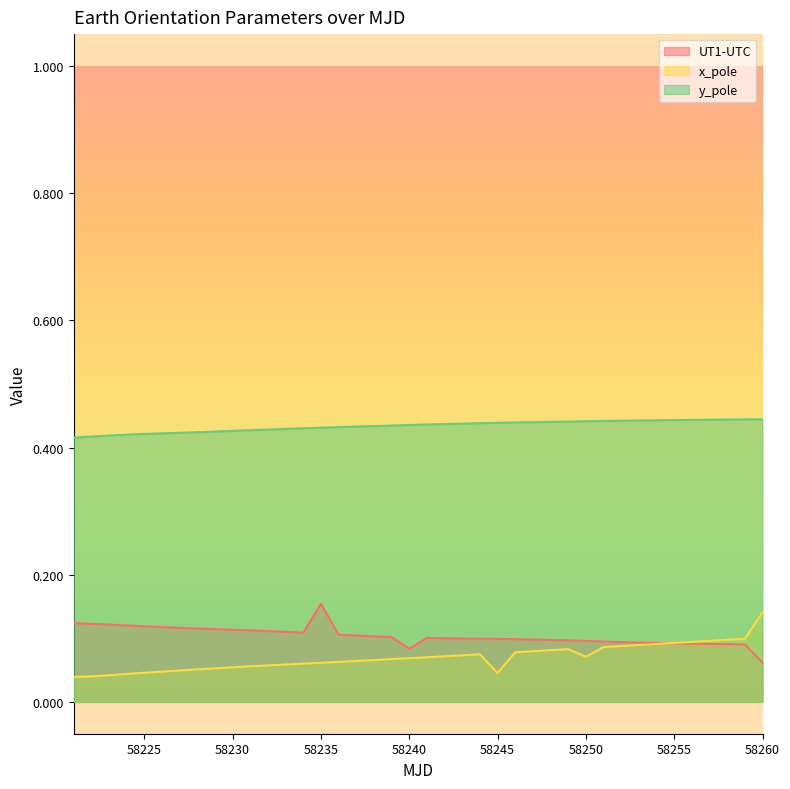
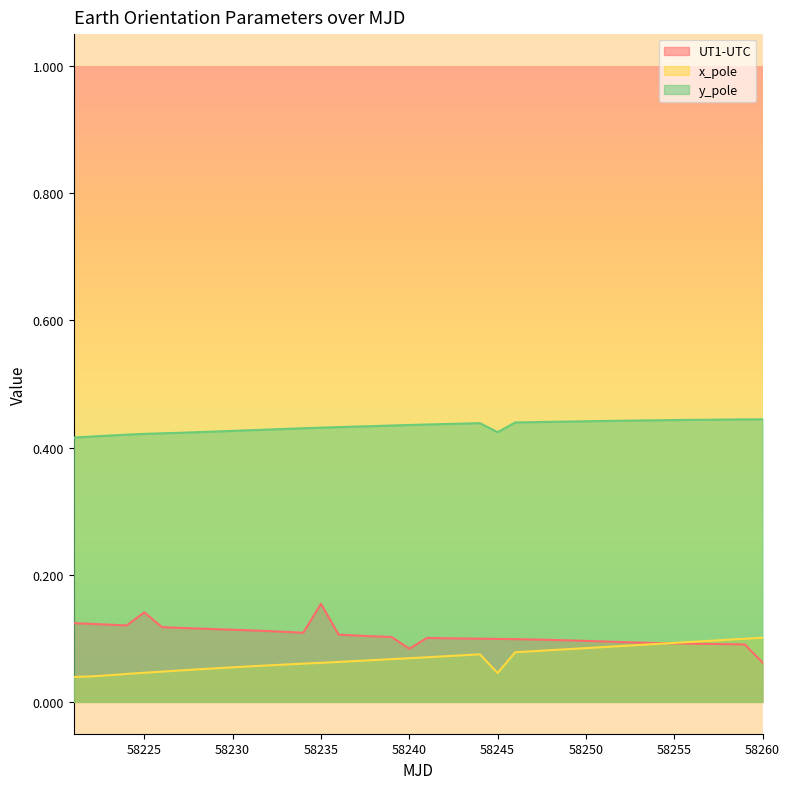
  {
    "UT1-UTC": {
-     "58225": 0.12,
+     "58225": 0.14,
      "58230": 0.11,
      "58235": 0.15,
      "58240": 0.08,
      "58245": 0.10,
      "58250": 0.10,
      "58260": 0.06
    },
    "x_pole": {
      "58225": 0.05,
      "58230": 0.05,
      "58235": 0.06,
      "58240": 0.07,
      "58245": 0.05,
-     "58250": 0.07,
-     "58260": 0.14
+     "58250": 0.08,
+     "58260": 0.10
    },
    "y_pole": {
      "58225": 0.42,
      "58230": 0.43,
      "58235": 0.43,
      "58240": 0.44,
-     "58245": 0.44,
+     "58245": 0.42,
      "58250": 0.44,
      "58255": 0.44,
      "58260": 0.44
    }
  }
